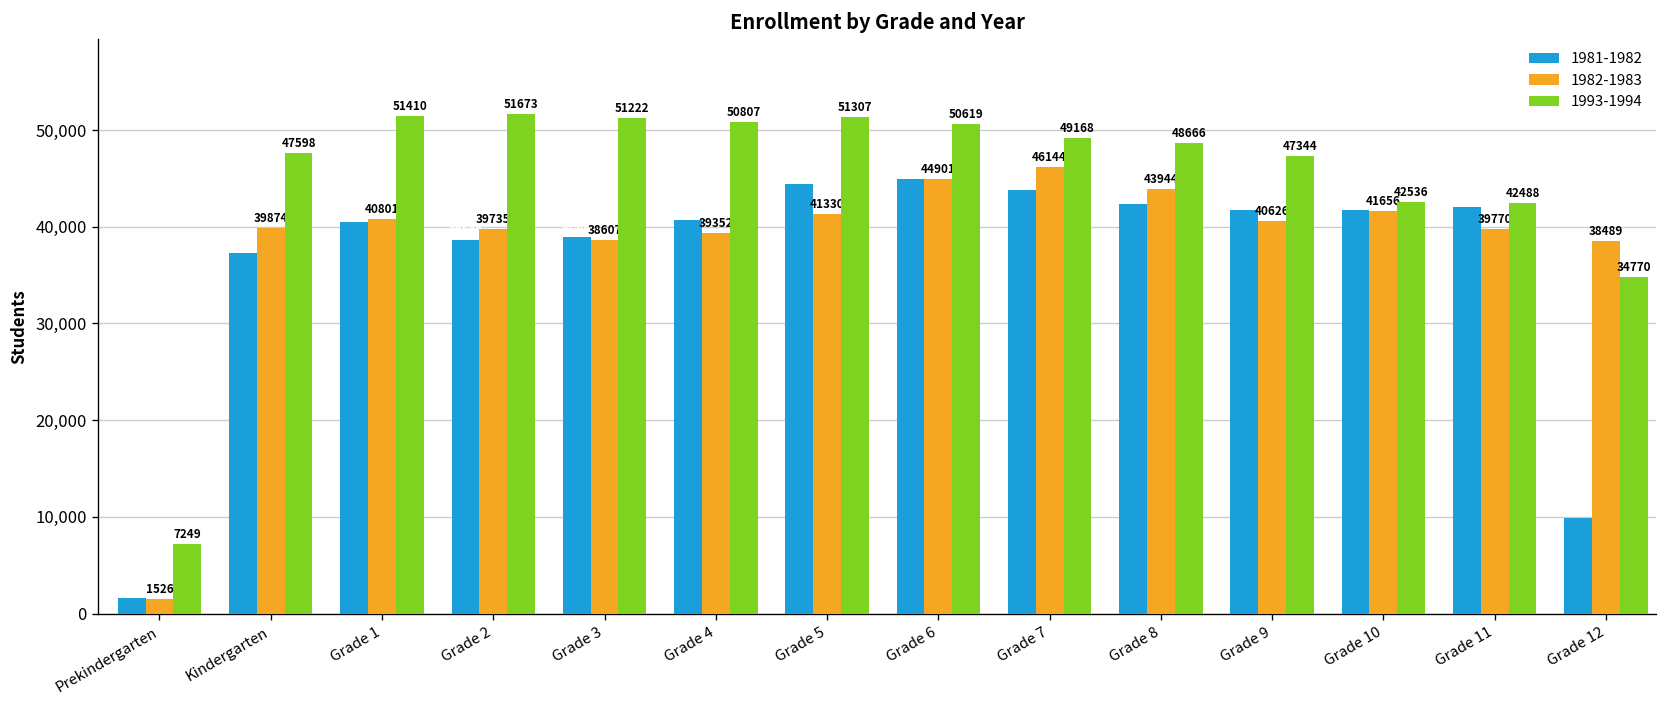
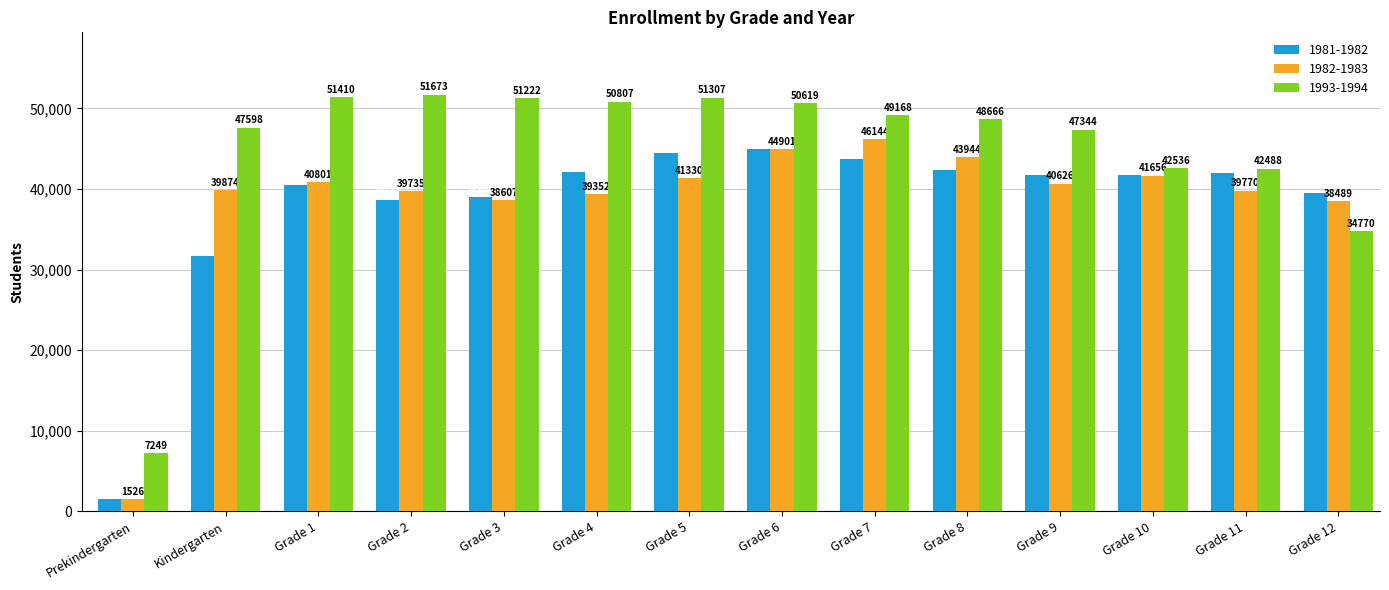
  {
    "1981-1982": {
      "Prekindergarten": "2,000",
-     "Kindergarten": "37,000",
+     "Kindergarten": "32,000",
      "Grade 1": "40,000",
      "Grade 2": "39,000",
      "Grade 3": "39,000",
-     "Grade 4": "41,000",
+     "Grade 4": "42,000",
      "Grade 5": "44,000",
      "Grade 6": "45,000",
      "Grade 7": "44,000",
      "Grade 8": "42,000",
      "Grade 9": "42,000",
      "Grade 10": "42,000",
      "Grade 11": "42,000",
-     "Grade 12": "10,000"
+     "Grade 12": "39,000"
    },
    "1982-1983": {
      "Prekindergarten": "1526",
      "Kindergarten": "39874",
      "Grade 1": "40801",
      "Grade 2": "39735",
      "Grade 3": "38607",
      "Grade 4": "39352",
      "Grade 5": "41330",
      "Grade 6": "44901",
      "Grade 7": "46144",
      "Grade 8": "43944",
      "Grade 9": "40626",
      "Grade 10": "41656",
      "Grade 11": "39770",
      "Grade 12": "38489"
    },
    "1993-1994": {
      "Prekindergarten": "7249",
      "Kindergarten": "47598",
      "Grade 1": "51410",
      "Grade 2": "51673",
      "Grade 3": "51222",
      "Grade 4": "50807",
      "Grade 5": "51307",
      "Grade 6": "50619",
      "Grade 7": "49168",
      "Grade 8": "48666",
      "Grade 9": "47344",
      "Grade 10": "42536",
      "Grade 11": "42488",
      "Grade 12": "34770"
    }
  }
